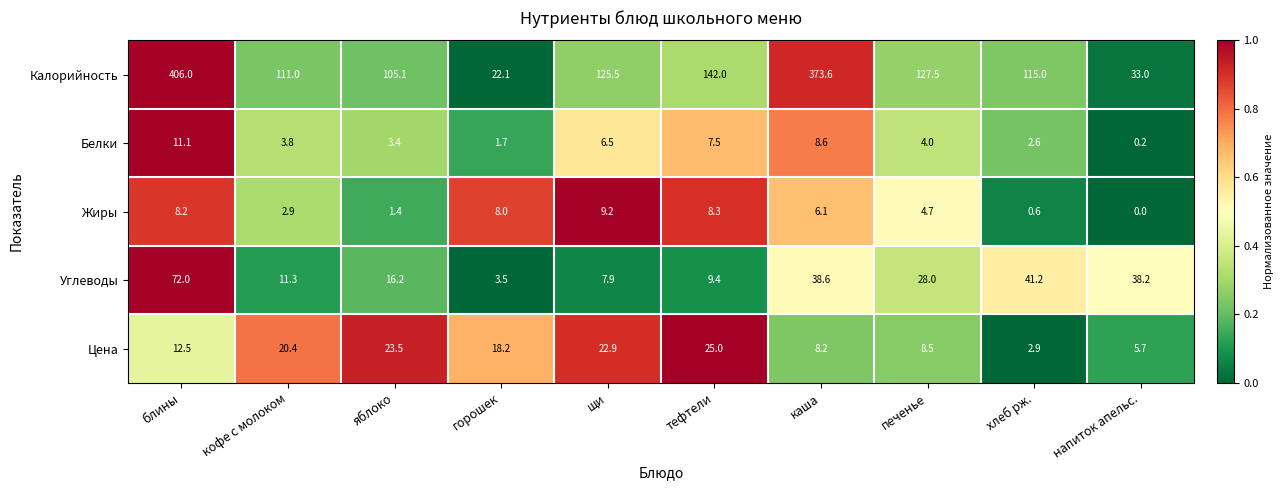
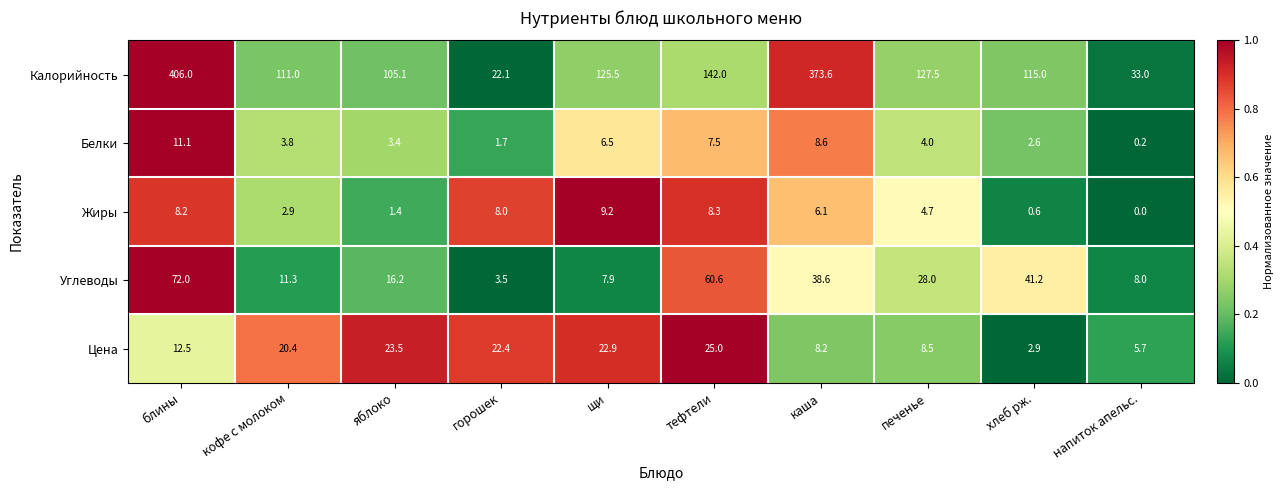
  {
    "Калорийность": {
      "блины": 406.0,
      "кофе с молоком": 111.0,
      "яблоко": 105.1,
      "горошек": 22.1,
      "щи": 125.5,
      "тефтели": 142.0,
      "каша": 373.6,
      "печенье": 127.5,
      "хлеб рж.": 115.0,
      "напиток апельс.": 33.0
    },
    "Белки": {
      "блины": 11.1,
      "кофе с молоком": 3.8,
      "яблоко": 3.4,
      "горошек": 1.7,
      "щи": 6.5,
      "тефтели": 7.5,
      "каша": 8.6,
      "печенье": 4.0,
      "хлеб рж.": 2.6,
      "напиток апельс.": 0.2
    },
    "Жиры": {
      "блины": 8.2,
      "кофе с молоком": 2.9,
      "яблоко": 1.4,
      "горошек": 8.0,
      "щи": 9.2,
      "тефтели": 8.3,
      "каша": 6.1,
      "печенье": 4.7,
      "хлеб рж.": 0.6,
      "напиток апельс.": 0.0
    },
    "Углеводы": {
      "блины": 72.0,
      "кофе с молоком": 11.3,
      "яблоко": 16.2,
      "горошек": 3.5,
      "щи": 7.9,
-     "тефтели": 9.4,
+     "тефтели": 60.6,
      "каша": 38.6,
      "печенье": 28.0,
      "хлеб рж.": 41.2,
-     "напиток апельс.": 38.2
+     "напиток апельс.": 8.0
    },
    "Цена": {
      "блины": 12.5,
      "кофе с молоком": 20.4,
      "яблоко": 23.5,
-     "горошек": 18.2,
+     "горошек": 22.4,
      "щи": 22.9,
      "тефтели": 25.0,
      "каша": 8.2,
      "печенье": 8.5,
      "хлеб рж.": 2.9,
      "напиток апельс.": 5.7
    }
  }
